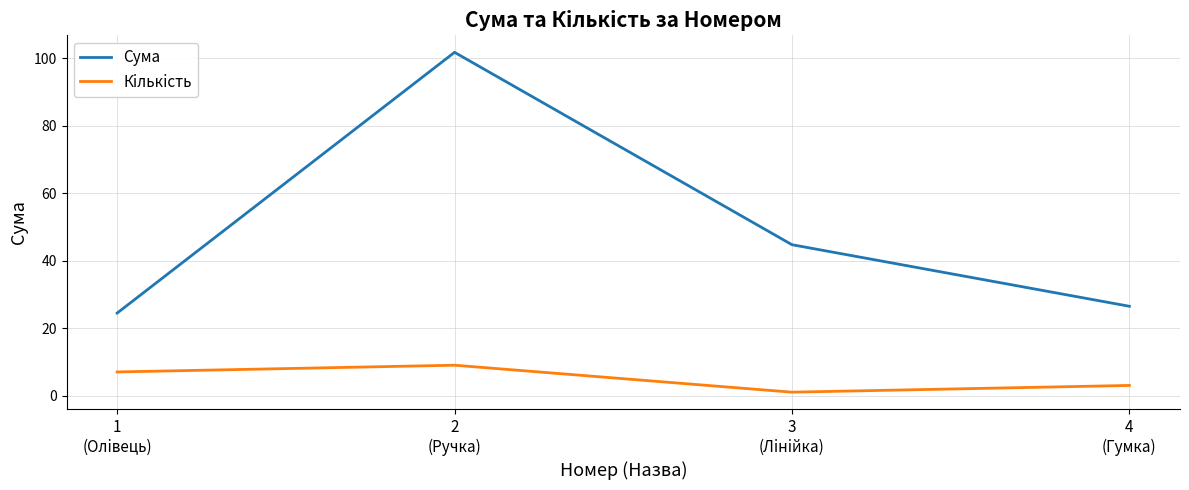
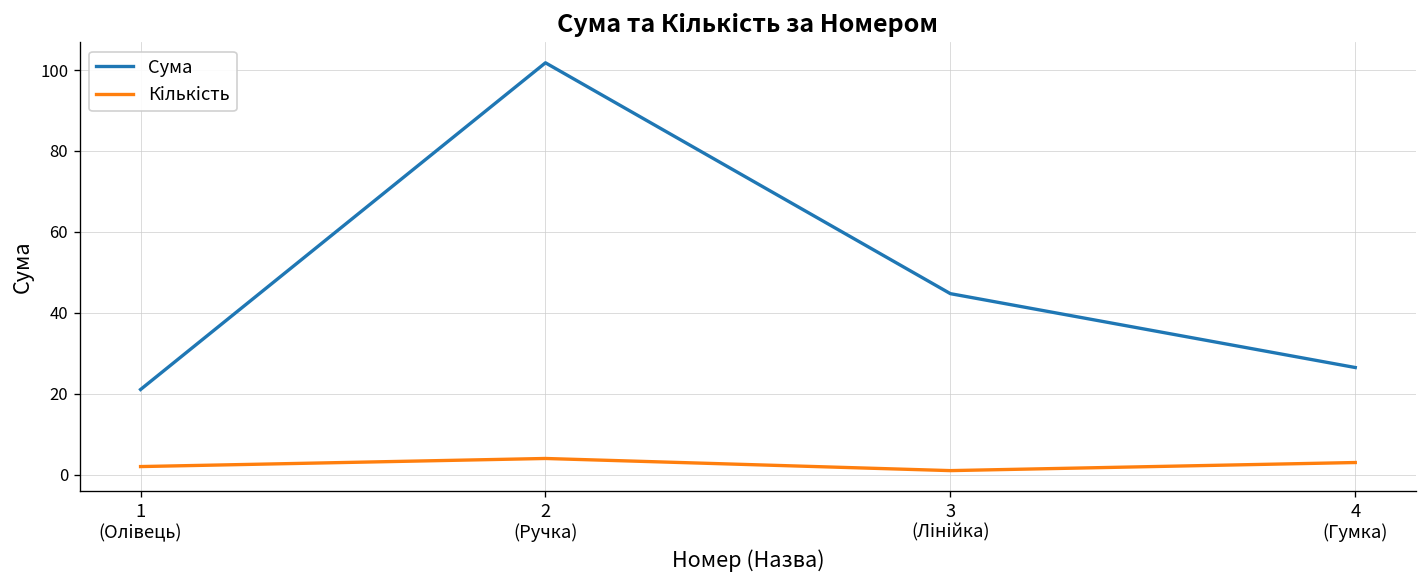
  {
    "Сума": {
-     "1 (Олiвець)": 24,
+     "1 (Олiвець)": 21,
      "2 (Ручка)": 102,
      "3 (Лiнiйка)": 45,
      "4 (Гумка)": 26
    },
    "Кiлькiсть": {
-     "1 (Олiвець)": 7,
-     "2 (Ручка)": 9,
+     "1 (Олiвець)": 2,
+     "2 (Ручка)": 4,
      "3 (Лiнiйка)": 1,
      "4 (Гумка)": 3
    }
  }
